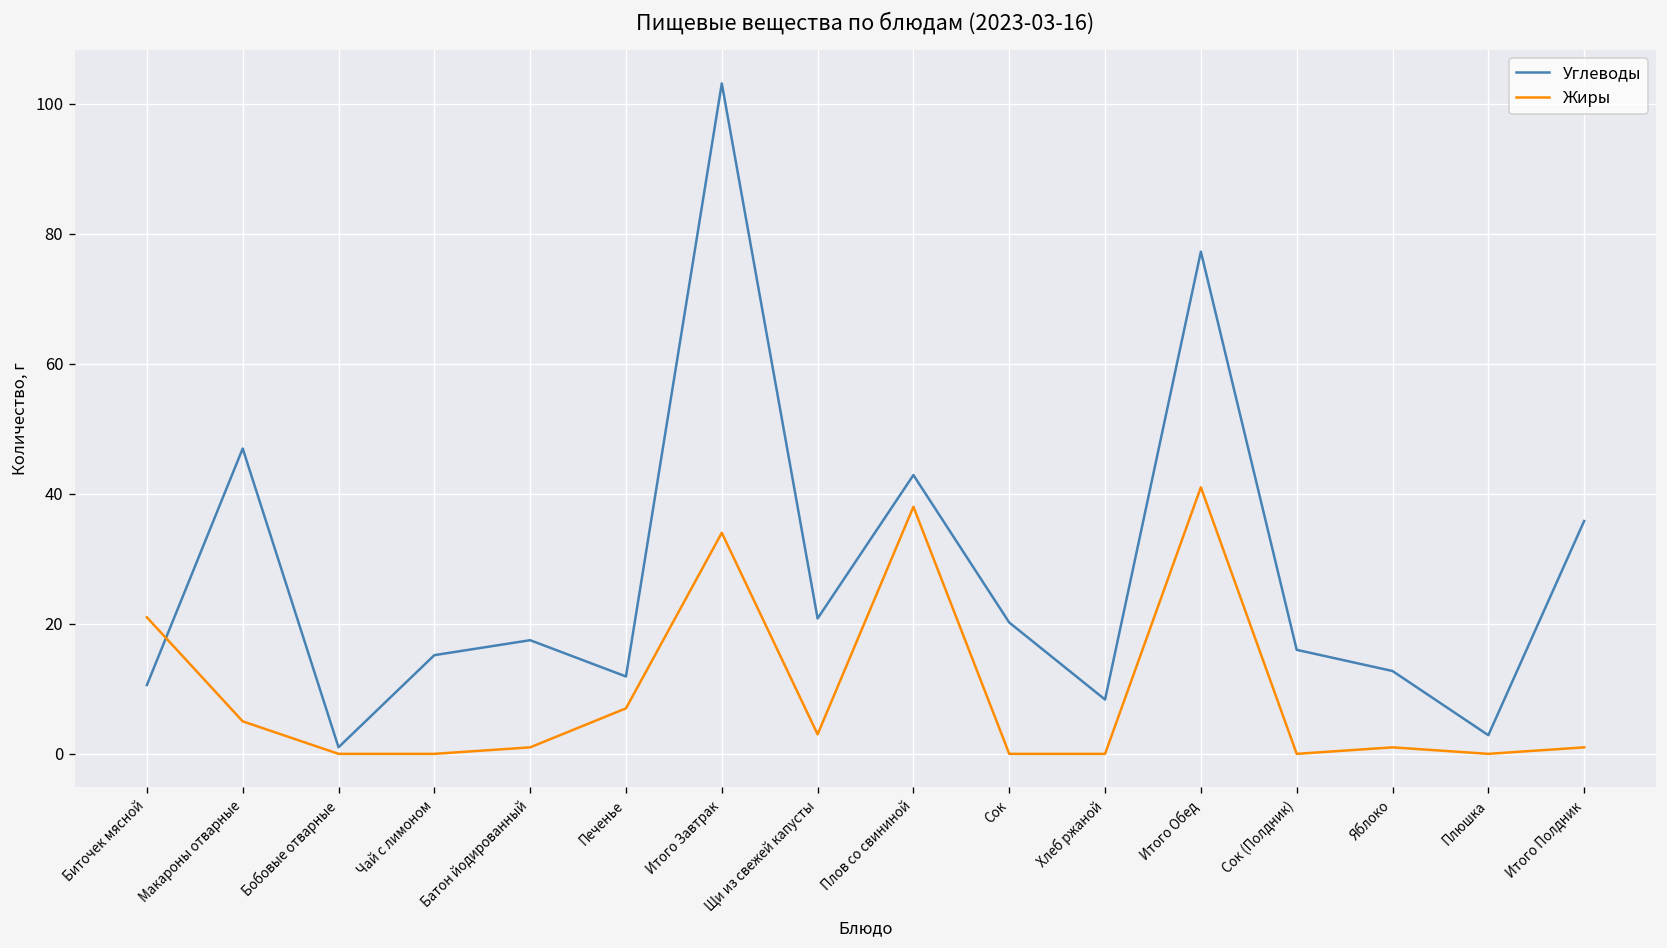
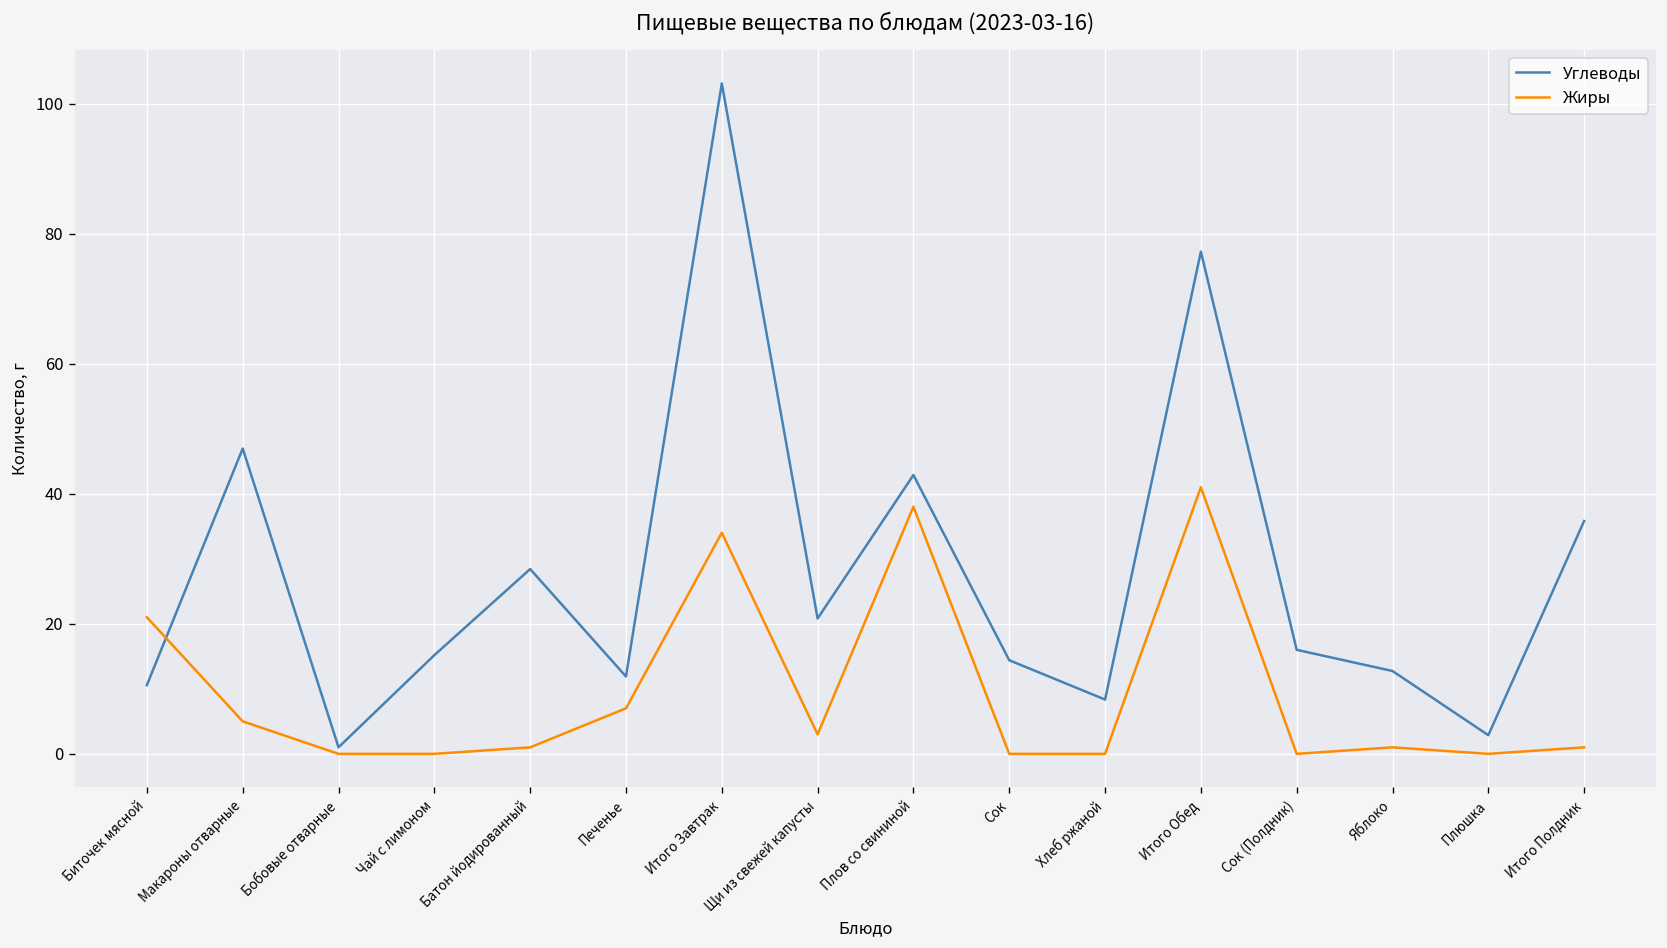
  {
    "Углеводы": {
      "Биточек мясной": 11,
      "Макароны отварные": 47,
      "Бобовые отварные": 1,
      "Чай с лимоном": 15,
-     "Батон йодированный": 17,
+     "Батон йодированный": 28,
      "Печенье": 12,
      "Итого Завтрак": 103,
      "Щи из свежей капусты": 21,
      "Плов со свининой": 43,
-     "Сок": 20,
+     "Сок": 14,
      "Хлеб ржаной": 8,
      "Итого Обед": 77,
      "Сок (Полдник)": 16,
      "Яблоко": 13,
      "Плюшка": 3,
      "Итого Полдник": 36
    },
    "Жиры": {
      "Биточек мясной": 21,
      "Макароны отварные": 5,
      "Бобовые отварные": 0,
      "Чай с лимоном": 0,
      "Батон йодированный": 1,
      "Печенье": 7,
      "Итого Завтрак": 34,
      "Щи из свежей капусты": 3,
      "Плов со свининой": 38,
      "Сок": 0,
      "Хлеб ржаной": 0,
      "Итого Обед": 41,
      "Сок (Полдник)": 0,
      "Яблоко": 1,
      "Плюшка": 0,
      "Итого Полдник": 1
    }
  }
